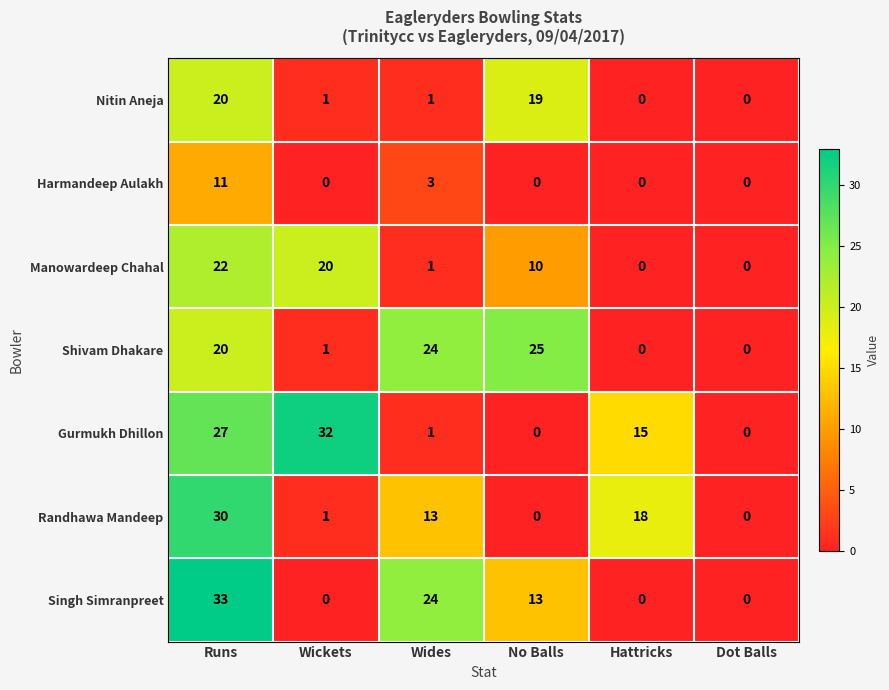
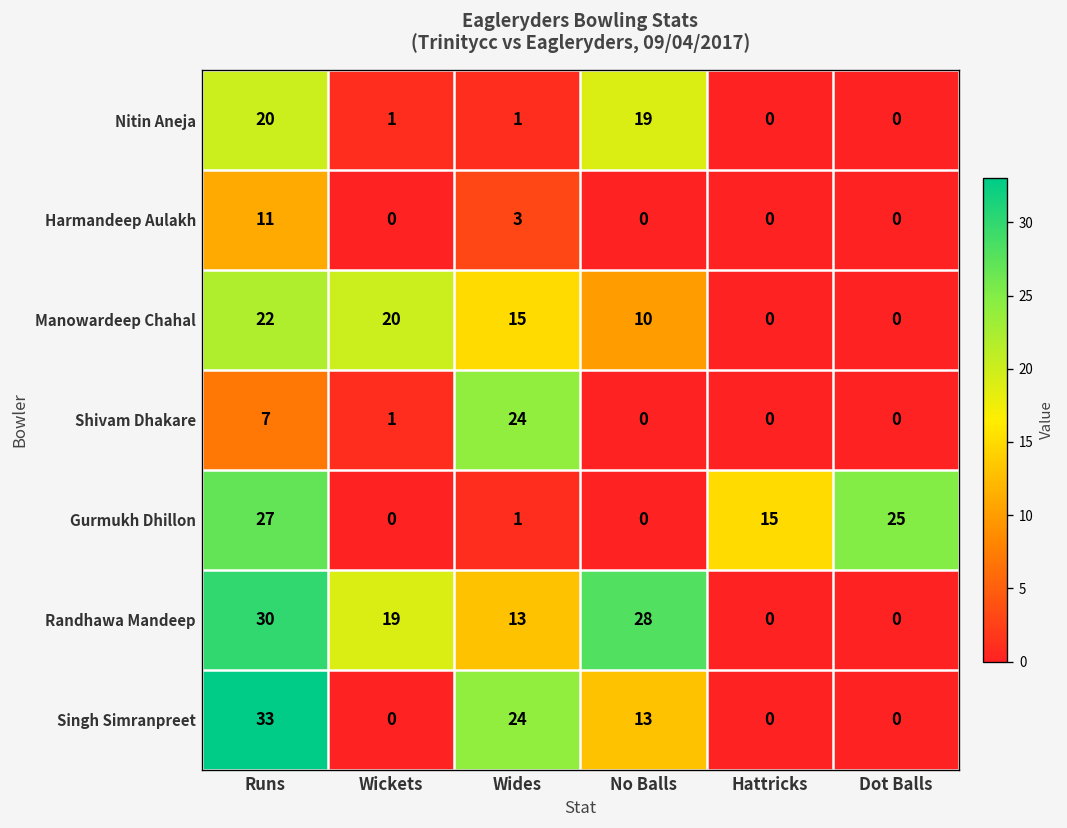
  {
    "Nitin Aneja": {
      "Runs": 20,
      "Wickets": 1,
      "Wides": 1,
      "No Balls": 19,
      "Hattricks": 0,
      "Dot Balls": 0
    },
    "Harmandeep Aulakh": {
      "Runs": 11,
      "Wickets": 0,
      "Wides": 3,
      "No Balls": 0,
      "Hattricks": 0,
      "Dot Balls": 0
    },
    "Manowardeep Chahal": {
      "Runs": 22,
      "Wickets": 20,
-     "Wides": 1,
+     "Wides": 15,
      "No Balls": 10,
      "Hattricks": 0,
      "Dot Balls": 0
    },
    "Shivam Dhakare": {
-     "Runs": 20,
+     "Runs": 7,
      "Wickets": 1,
      "Wides": 24,
-     "No Balls": 25,
+     "No Balls": 0,
      "Hattricks": 0,
      "Dot Balls": 0
    },
    "Gurmukh Dhillon": {
      "Runs": 27,
-     "Wickets": 32,
+     "Wickets": 0,
      "Wides": 1,
      "No Balls": 0,
      "Hattricks": 15,
-     "Dot Balls": 0
+     "Dot Balls": 25
    },
    "Randhawa Mandeep": {
      "Runs": 30,
-     "Wickets": 1,
+     "Wickets": 19,
      "Wides": 13,
-     "No Balls": 0,
-     "Hattricks": 18,
+     "No Balls": 28,
+     "Hattricks": 0,
      "Dot Balls": 0
    },
    "Singh Simranpreet": {
      "Runs": 33,
      "Wickets": 0,
      "Wides": 24,
      "No Balls": 13,
      "Hattricks": 0,
      "Dot Balls": 0
    }
  }
